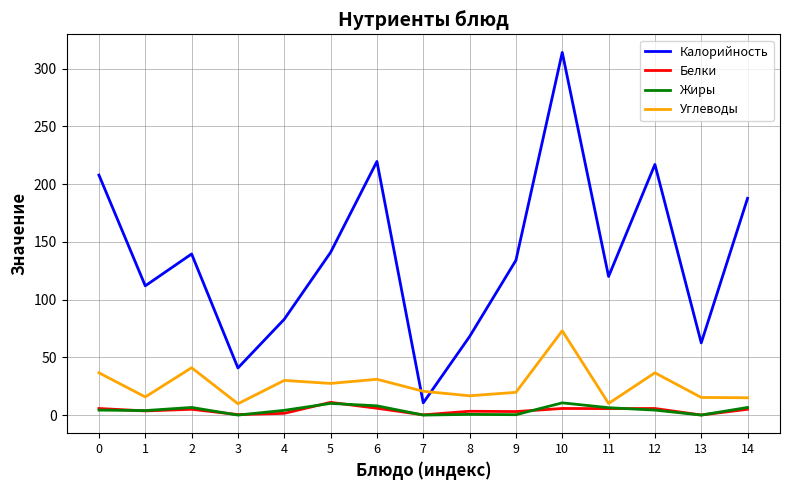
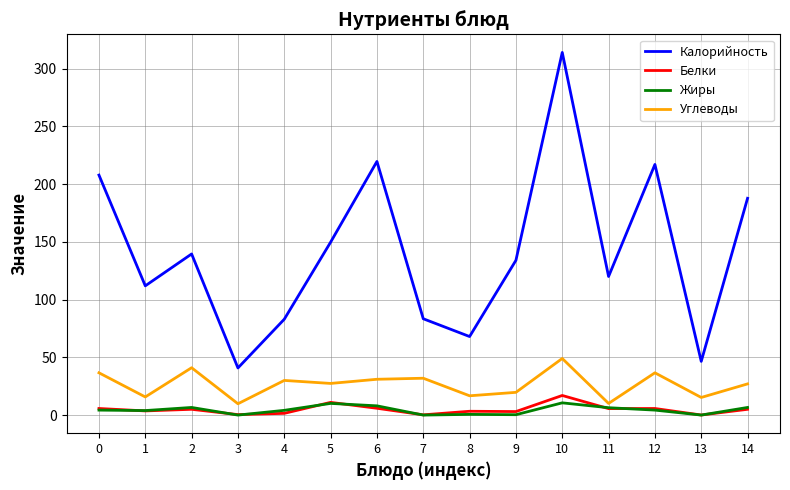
  {
    "Калорийность": {
      "0": 208,
      "1": 112,
      "2": 140,
      "3": 41,
      "4": 83,
-     "5": 141,
+     "5": 150,
      "6": 220,
-     "7": 11,
+     "7": 83,
      "8": 68,
      "9": 134,
      "10": 314,
      "11": 120,
      "12": 217,
-     "13": 63,
+     "13": 47,
      "14": 188
    },
    "Белки": {
      "4": 2,
      "8": 3,
      "9": 3,
-     "10": 6
+     "10": 17
    },
    "Жиры": {
      "4": 4,
      "8": 1,
      "9": 0,
      "10": 11
    },
    "Углеводы": {
      "0": 37,
      "1": 16,
      "2": 41,
      "3": 10,
      "4": 30,
      "5": 27,
      "6": 31,
-     "7": 21,
+     "7": 32,
      "8": 17,
      "9": 20,
-     "10": 73,
+     "10": 49,
      "11": 10,
      "12": 37,
      "13": 15,
-     "14": 15
+     "14": 27
    }
  }
